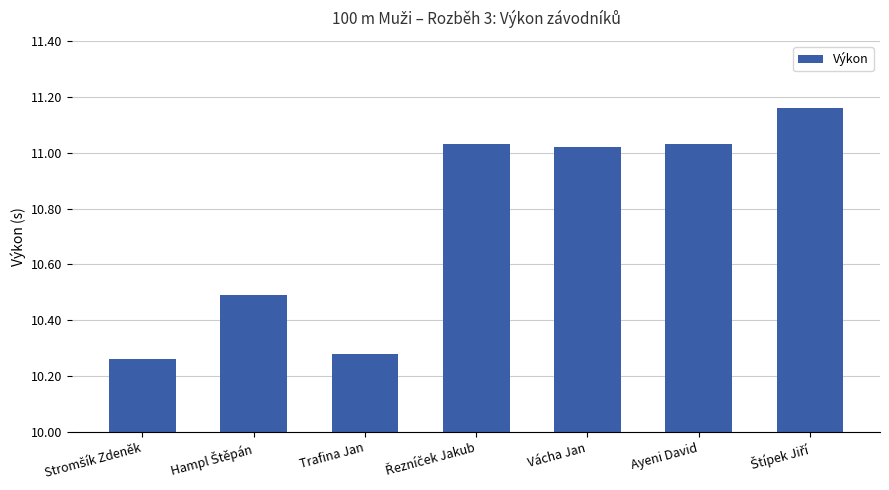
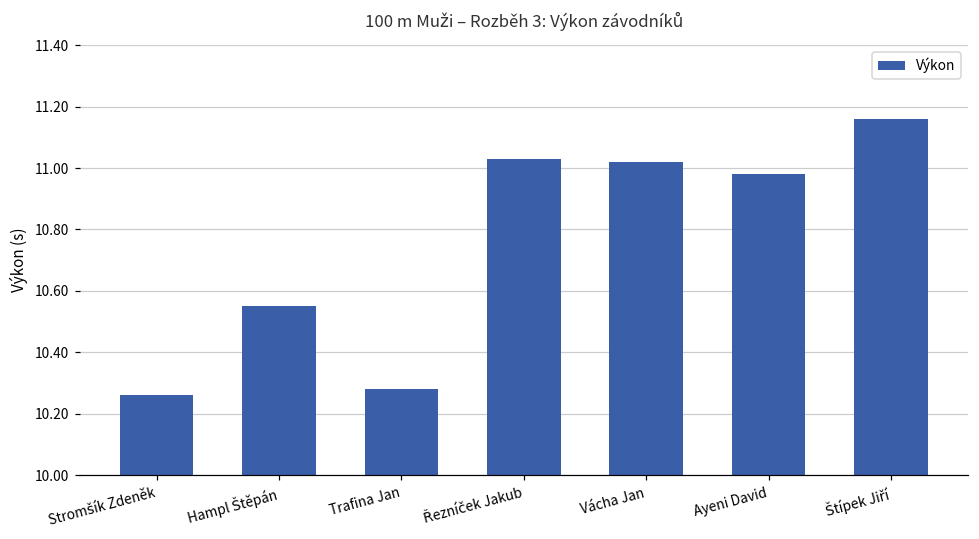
  {
    "Stromšík Zdeněk": 10.26,
-   "Hampl Štěpán": 10.49,
+   "Hampl Štěpán": 10.55,
    "Trafina Jan": 10.28,
    "Řezníček Jakub": 11.03,
    "Vácha Jan": 11.02,
-   "Ayeni David": 11.03,
+   "Ayeni David": 10.98,
    "Štípek Jiří": 11.16
  }
